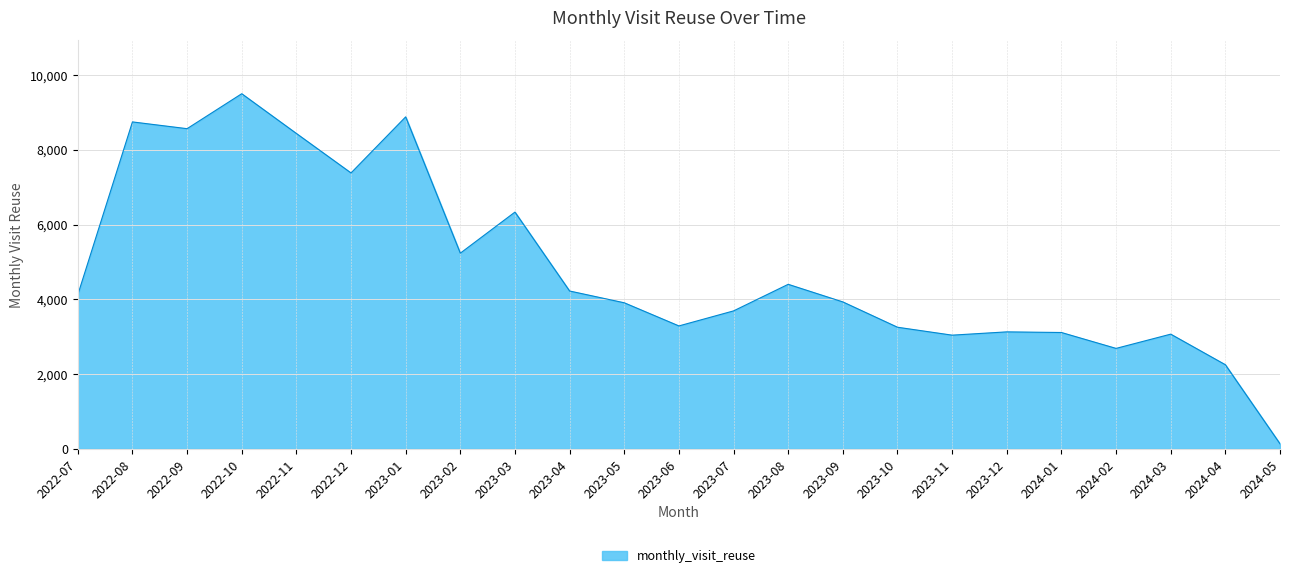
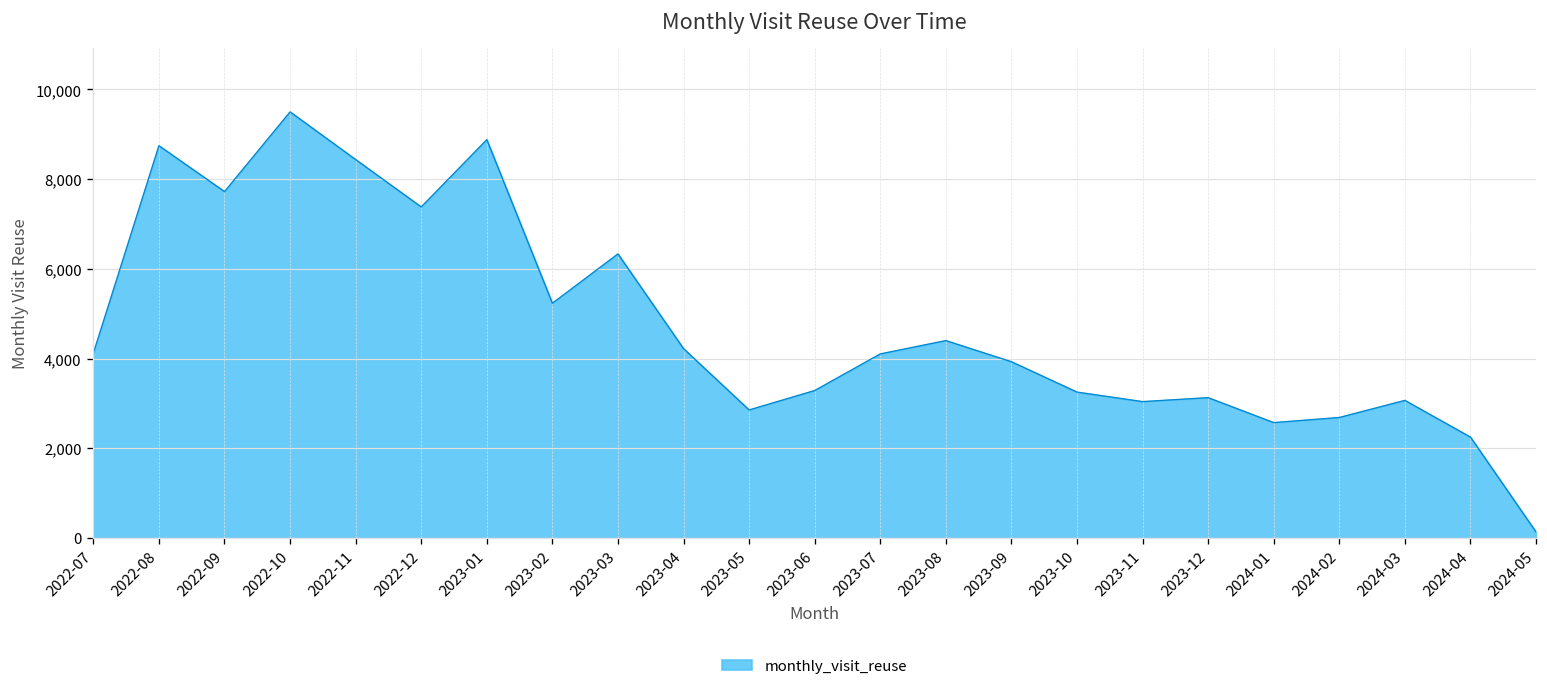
  {
    "2022-07": "4,100",
    "2022-08": "8,700",
-   "2022-09": "8,600",
+   "2022-09": "7,700",
    "2022-10": "9,500",
    "2022-11": "8,400",
    "2022-12": "7,400",
    "2023-01": "8,900",
    "2023-02": "5,200",
    "2023-03": "6,300",
    "2023-04": "4,200",
-   "2023-05": "3,900",
+   "2023-05": "2,900",
    "2023-06": "3,300",
-   "2023-07": "3,700",
+   "2023-07": "4,100",
    "2023-08": "4,400",
    "2023-09": "3,900",
    "2023-10": "3,300",
    "2023-11": "3,000",
    "2023-12": "3,100",
-   "2024-01": "3,100",
+   "2024-01": "2,600",
    "2024-02": "2,700",
    "2024-03": "3,100",
    "2024-04": "2,300",
    "2024-05": "100"
  }
